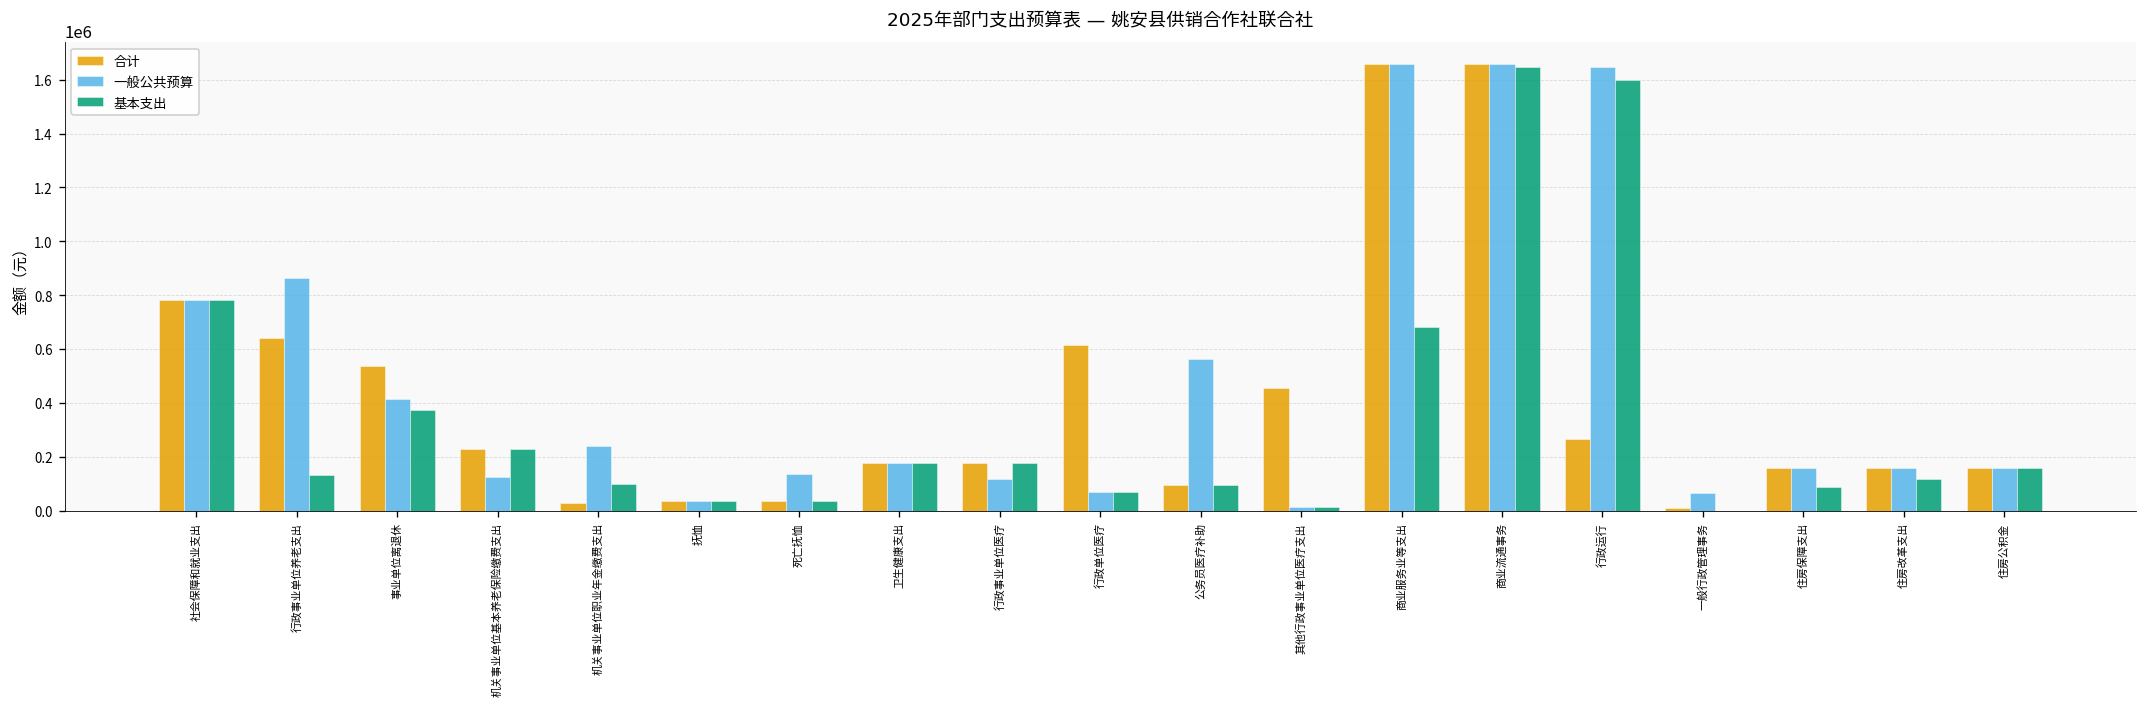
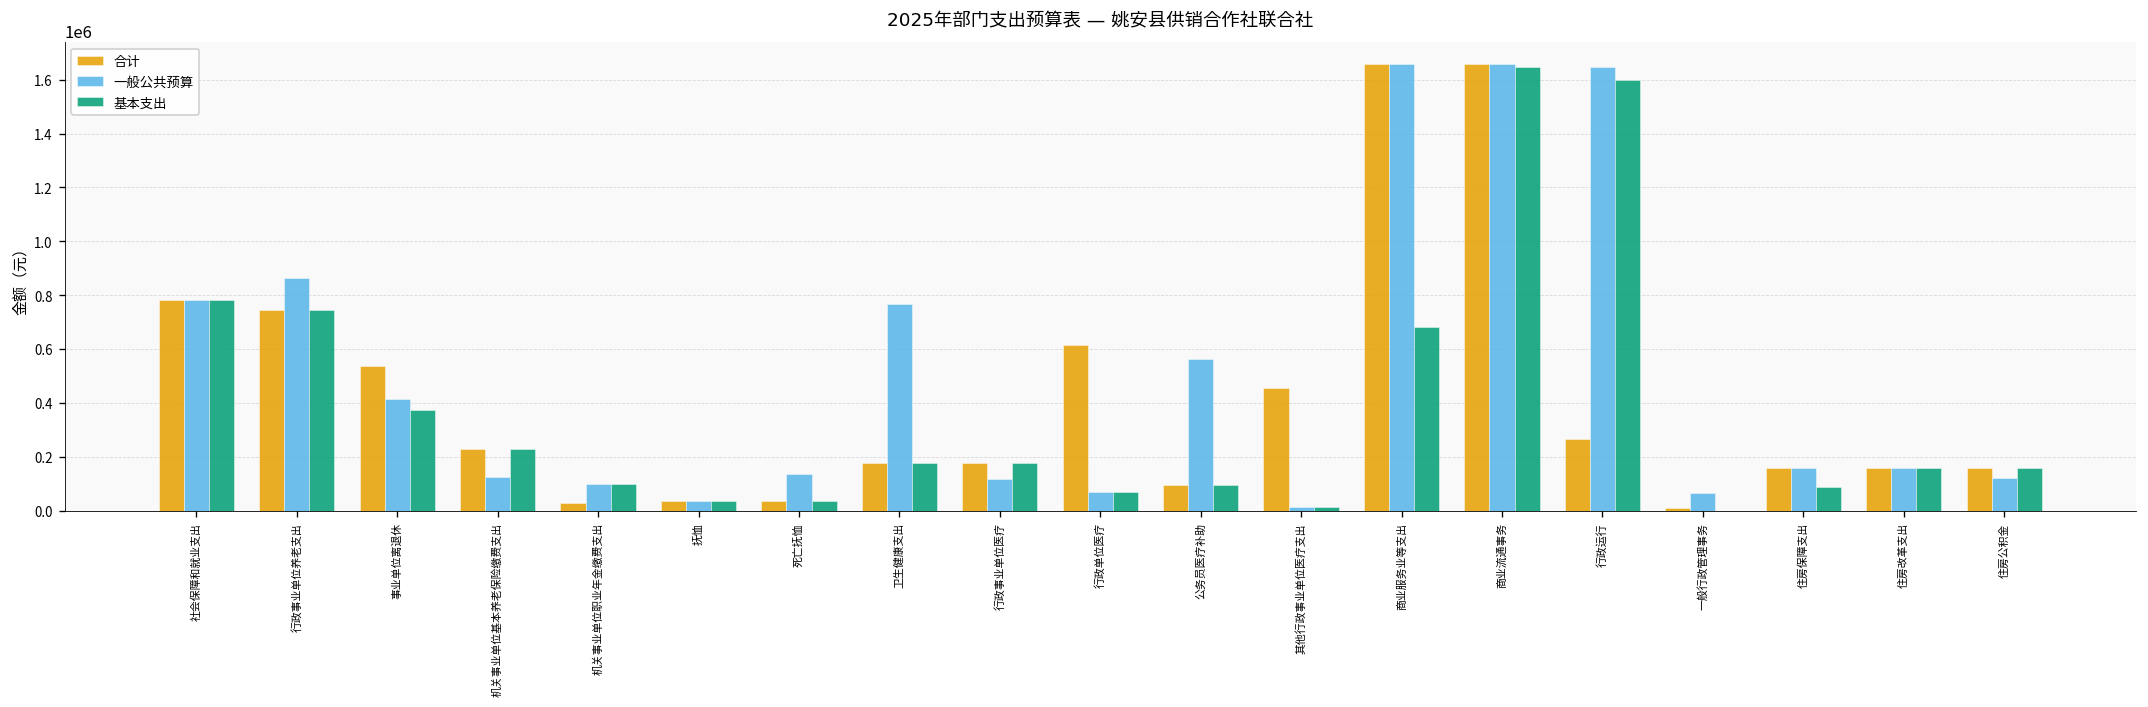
  {
    "合计": {
      "社会保障和就业支出": 780000,
-     "行政事业单位养老支出": 640000,
+     "行政事业单位养老支出": 740000,
      "事业单位离退休": 540000,
      "机关事业单位基本养老保险缴费支出": 230000,
      "机关事业单位职业年金缴费支出": 30000,
      "抚恤": 40000,
      "死亡抚恤": 40000,
      "卫生健康支出": 180000,
      "行政事业单位医疗": 180000,
      "行政单位医疗": 620000,
      "公务员医疗补助": 100000,
      "其他行政事业单位医疗支出": 460000,
      "商业服务业等支出": 1660000,
      "商业流通事务": 1660000,
      "行政运行": 270000,
      "住房保障支出": 160000,
      "住房改革支出": 160000,
      "住房公积金": 160000
    },
    "一般公共预算": {
      "社会保障和就业支出": 780000,
      "行政事业单位养老支出": 860000,
      "事业单位离退休": 410000,
      "机关事业单位基本养老保险缴费支出": 120000,
-     "机关事业单位职业年金缴费支出": 240000,
+     "机关事业单位职业年金缴费支出": 100000,
      "抚恤": 40000,
      "死亡抚恤": 140000,
-     "卫生健康支出": 180000,
+     "卫生健康支出": 770000,
      "行政事业单位医疗": 120000,
      "行政单位医疗": 70000,
      "公务员医疗补助": 560000,
      "其他行政事业单位医疗支出": 10000,
      "商业服务业等支出": 1660000,
      "商业流通事务": 1660000,
      "行政运行": 1650000,
      "一般行政管理事务": 60000,
      "住房保障支出": 160000,
      "住房改革支出": 160000,
-     "住房公积金": 160000
+     "住房公积金": 120000
    },
    "基本支出": {
      "社会保障和就业支出": 780000,
-     "行政事业单位养老支出": 130000,
+     "行政事业单位养老支出": 740000,
      "事业单位离退休": 370000,
      "机关事业单位基本养老保险缴费支出": 230000,
      "机关事业单位职业年金缴费支出": 100000,
      "抚恤": 40000,
      "死亡抚恤": 40000,
      "卫生健康支出": 180000,
      "行政事业单位医疗": 180000,
      "行政单位医疗": 70000,
      "公务员医疗补助": 100000,
      "其他行政事业单位医疗支出": 10000,
      "商业服务业等支出": 680000,
      "商业流通事务": 1650000,
      "行政运行": 1600000,
      "一般行政管理事务": 0,
      "住房保障支出": 90000,
-     "住房改革支出": 120000,
+     "住房改革支出": 160000,
      "住房公积金": 160000
    }
  }
